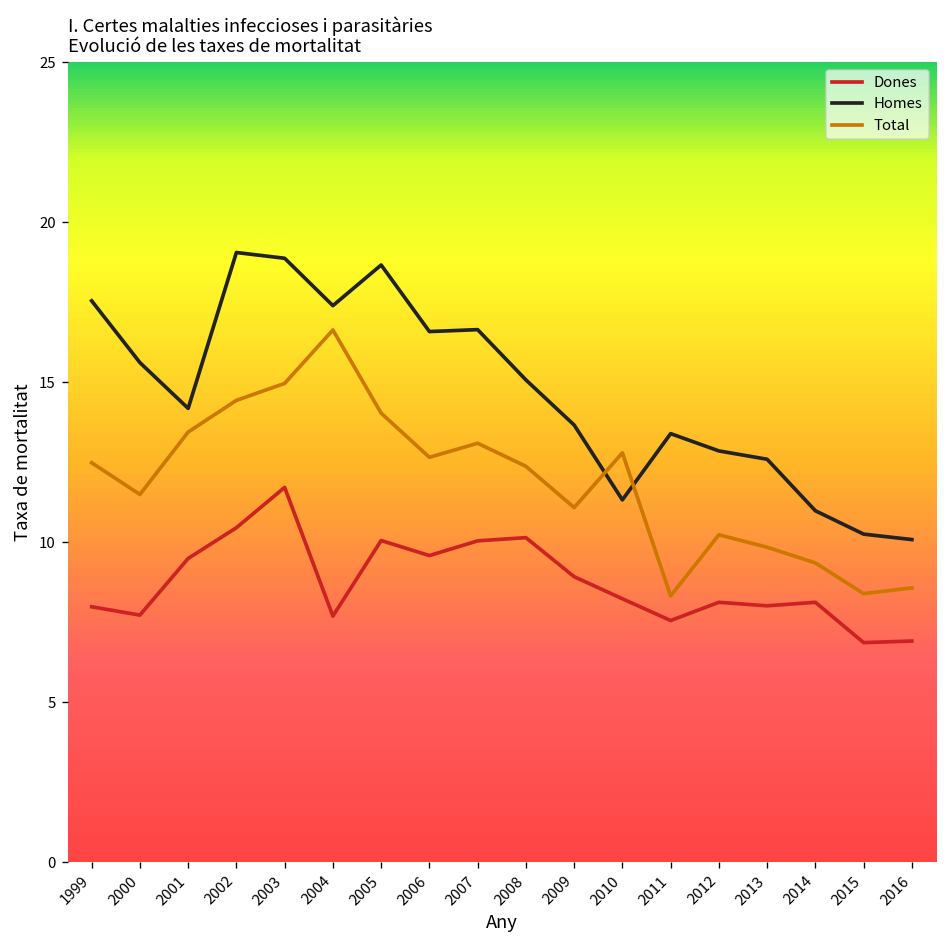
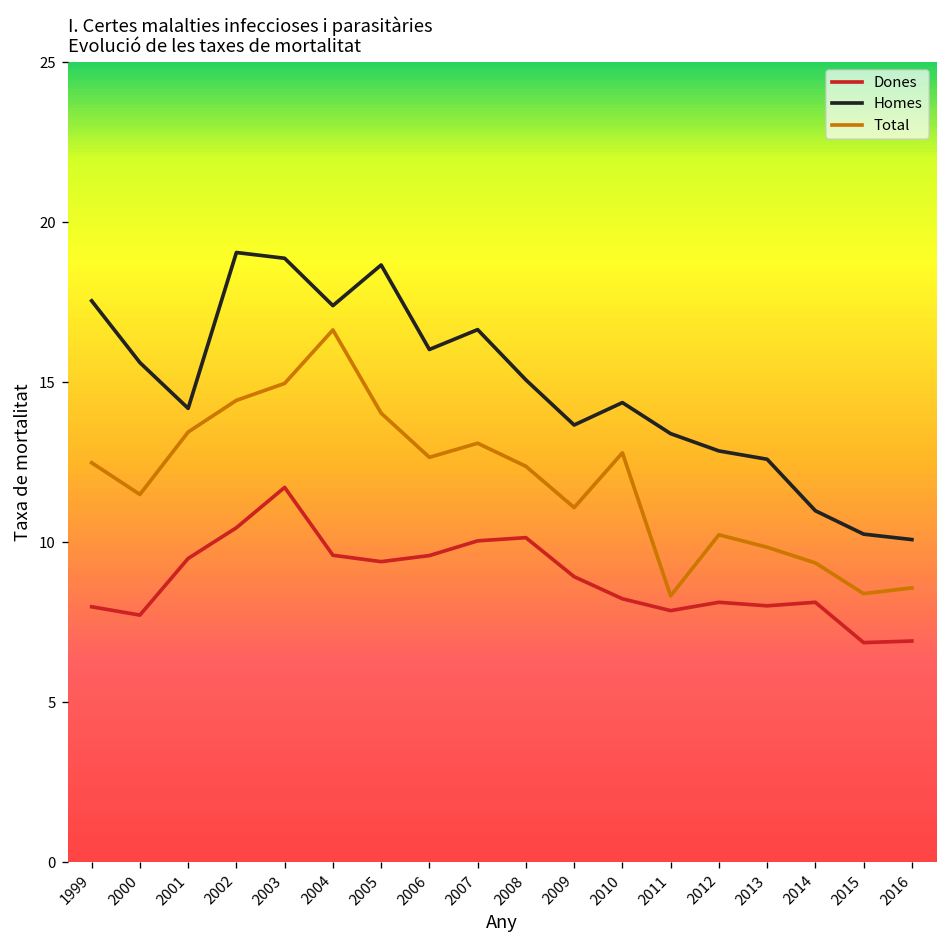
  {
    "Dones": {
      "1999": 8.0,
      "2000": 7.7,
      "2001": 9.5,
      "2002": 10.5,
      "2003": 11.7,
-     "2004": 7.7,
-     "2005": 10.1,
+     "2004": 9.6,
+     "2005": 9.4,
      "2006": 9.6,
      "2007": 10.1,
      "2008": 10.2,
      "2009": 8.9,
      "2010": 8.2,
-     "2011": 7.6,
+     "2011": 7.9,
      "2012": 8.1,
      "2013": 8.0,
      "2014": 8.1,
      "2015": 6.9,
      "2016": 6.9
    },
    "Homes": {
      "1999": 17.6,
      "2000": 15.6,
      "2001": 14.2,
      "2002": 19.1,
      "2003": 18.9,
      "2004": 17.4,
      "2005": 18.7,
-     "2006": 16.6,
+     "2006": 16.0,
      "2007": 16.7,
      "2008": 15.1,
      "2009": 13.7,
-     "2010": 11.3,
+     "2010": 14.4,
      "2011": 13.4,
      "2012": 12.9,
      "2013": 12.6,
      "2014": 11.0,
      "2015": 10.3,
      "2016": 10.1
    },
    "Total": {
      "1999": 12.5,
      "2000": 11.5,
      "2001": 13.5,
      "2002": 14.4,
      "2003": 15.0,
      "2004": 16.6,
      "2005": 14.0,
      "2006": 12.7,
      "2007": 13.1,
      "2008": 12.4,
      "2009": 11.1,
      "2010": 12.8,
      "2011": 8.3,
      "2012": 10.2,
      "2013": 9.9,
      "2014": 9.4,
      "2015": 8.4,
      "2016": 8.6
    }
  }
